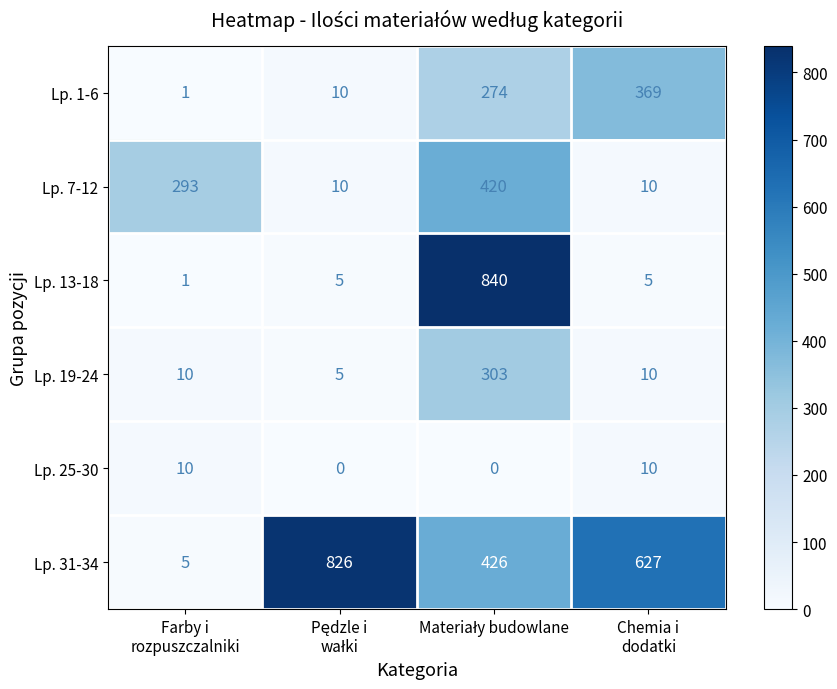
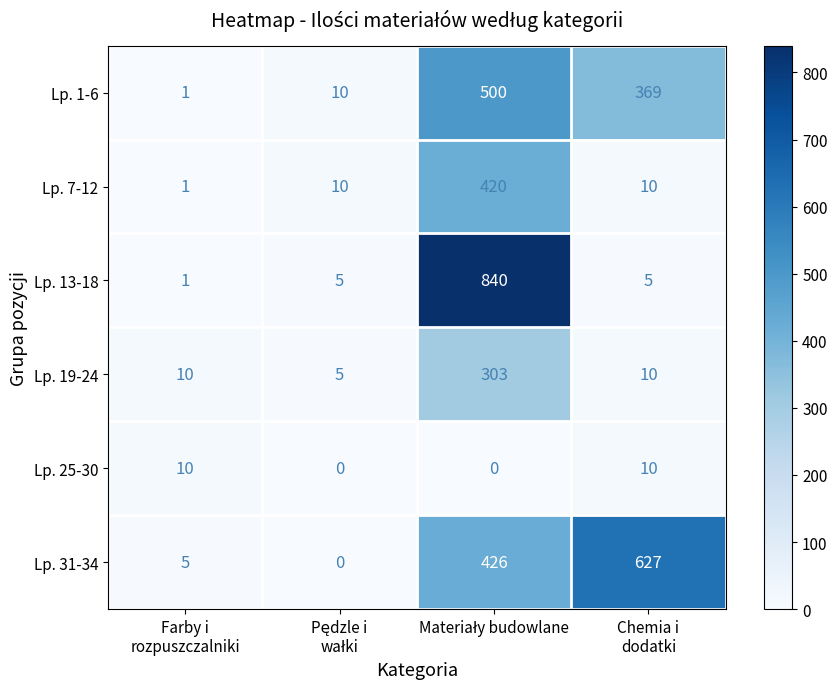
  {
    "Lp. 1-6": {
      "Farby i rozpuszczalniki": 1,
      "Pędzle i wałki": 10,
-     "Materiały budowlane": 274,
+     "Materiały budowlane": 500,
      "Chemia i dodatki": 369
    },
    "Lp. 7-12": {
-     "Farby i rozpuszczalniki": 293,
+     "Farby i rozpuszczalniki": 1,
      "Pędzle i wałki": 10,
      "Chemia i dodatki": 10
    },
    "Lp. 13-18": {
      "Farby i rozpuszczalniki": 1,
      "Pędzle i wałki": 5,
      "Materiały budowlane": 840,
      "Chemia i dodatki": 5
    },
    "Lp. 19-24": {
      "Farby i rozpuszczalniki": 10,
      "Pędzle i wałki": 5,
      "Materiały budowlane": 303,
      "Chemia i dodatki": 10
    },
    "Lp. 25-30": {
      "Farby i rozpuszczalniki": 10,
      "Pędzle i wałki": 0,
      "Materiały budowlane": 0,
      "Chemia i dodatki": 10
    },
    "Lp. 31-34": {
      "Farby i rozpuszczalniki": 5,
-     "Pędzle i wałki": 826,
+     "Pędzle i wałki": 0,
      "Materiały budowlane": 426,
      "Chemia i dodatki": 627
    }
  }
